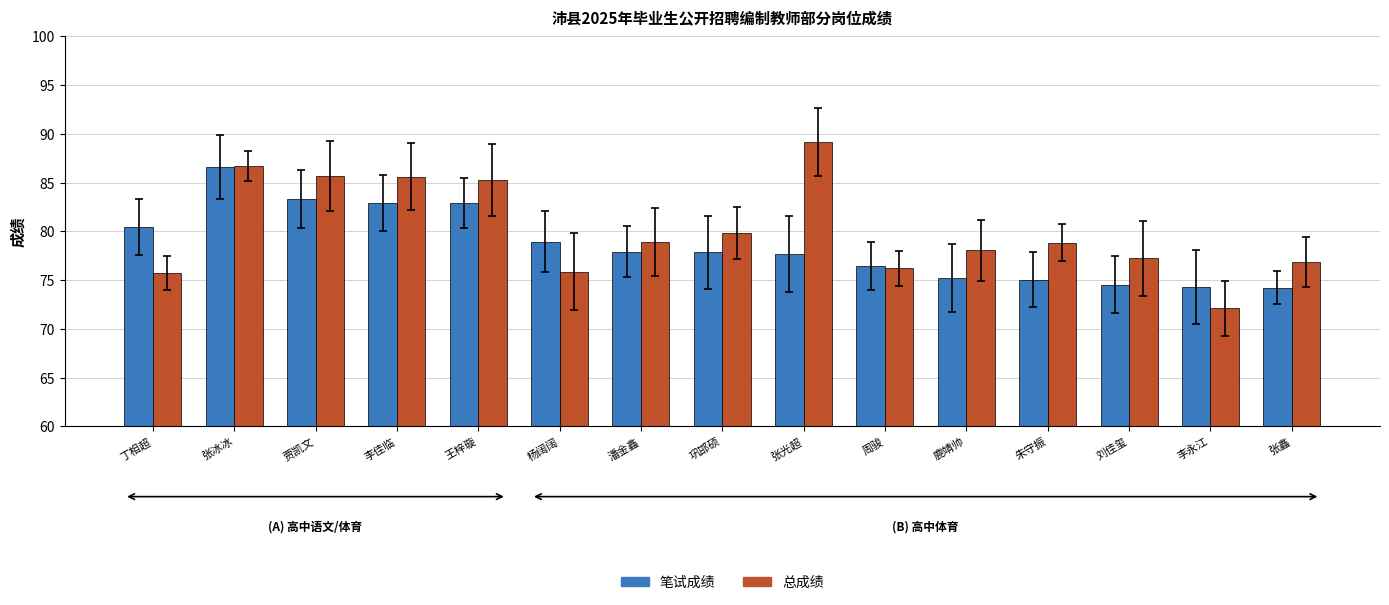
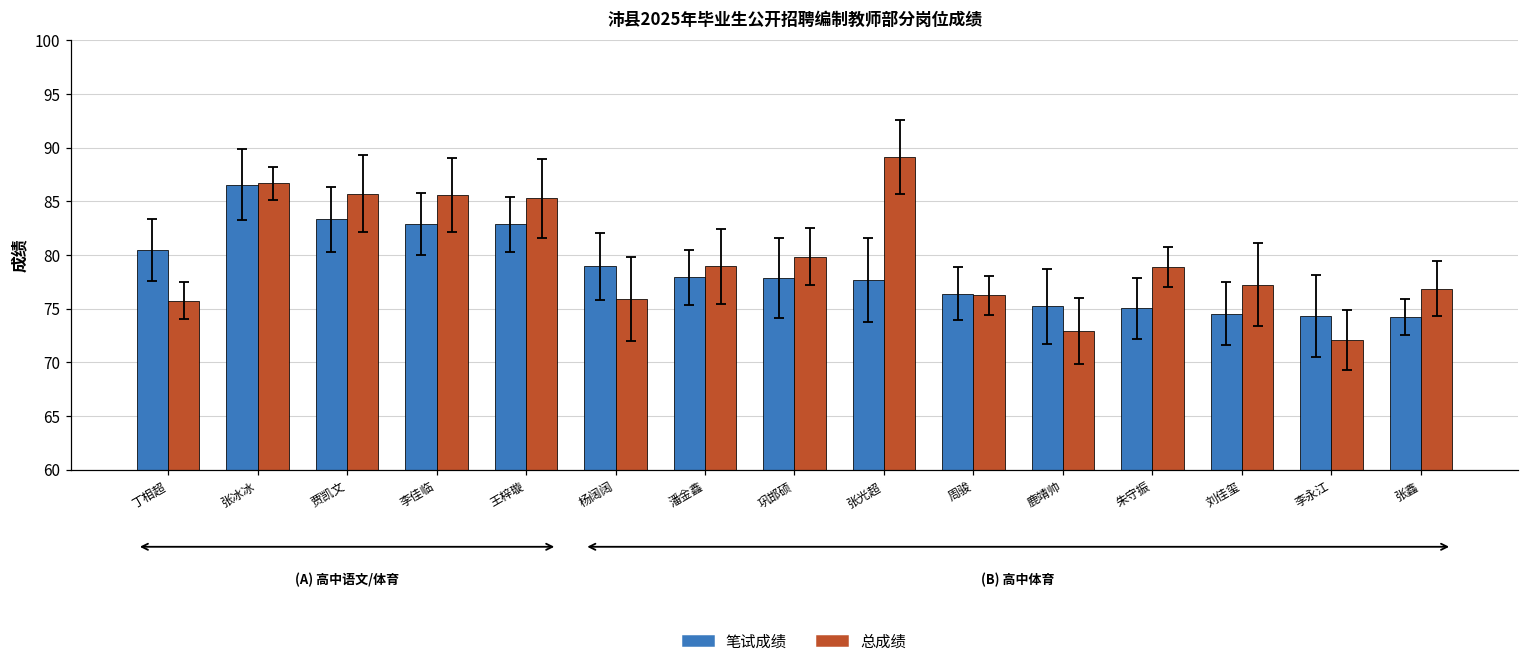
  {
    "总成绩": {
      "丁相超": 76,
      "张冰冰": 87,
      "贾凯文": 86,
      "李佳临": 86,
      "王梓璇": 85,
      "杨阔阔": 76,
      "潘金鑫": 79,
      "巩邯硕": 80,
      "张光超": 89,
      "周骏": 76,
-     "鹿靖帅": 78,
+     "鹿靖帅": 73,
      "朱守振": 79,
      "刘佳玺": 77,
      "李永江": 72,
      "张鑫": 77
    }
  }
